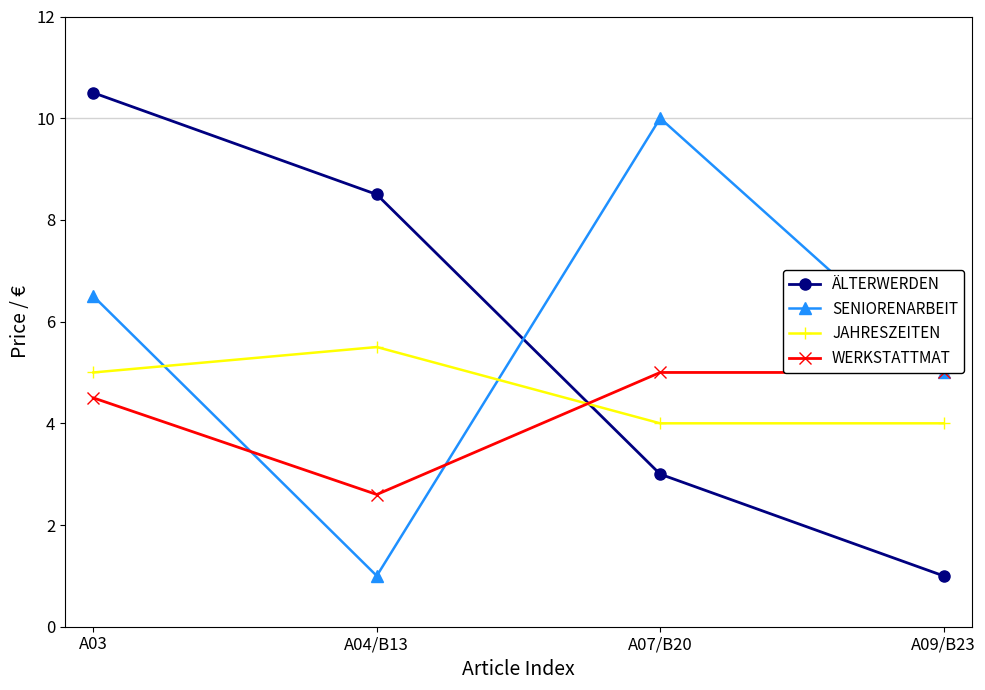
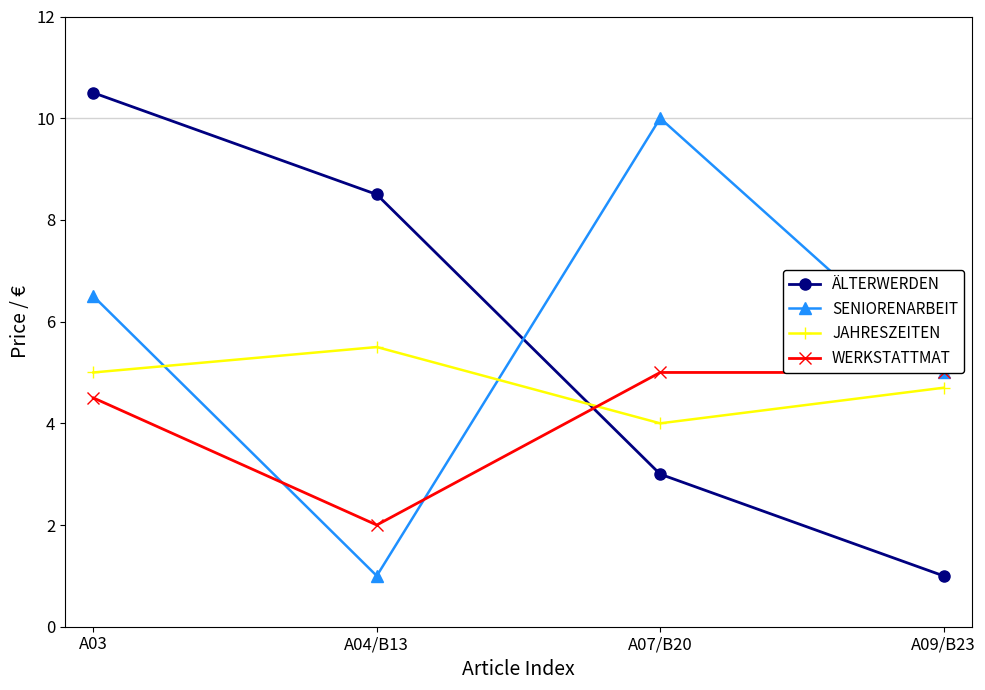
  {
    "ÄLTERWERDEN": {
      "A03": 10.5,
      "A04/B13": 8.5,
      "A07/B20": 3.0,
      "A09/B23": 1.0
    },
    "SENIORENARBEIT": {
      "A03": 6.5,
      "A04/B13": 1.0,
      "A07/B20": 10.0
    },
    "JAHRESZEITEN": {
      "A03": 5.0,
      "A04/B13": 5.5,
      "A07/B20": 4.0,
-     "A09/B23": 4.0
+     "A09/B23": 4.7
    },
    "WERKSTATTMAT": {
      "A03": 4.5,
-     "A04/B13": 2.6,
+     "A04/B13": 2.0,
      "A07/B20": 5.0
    }
  }
